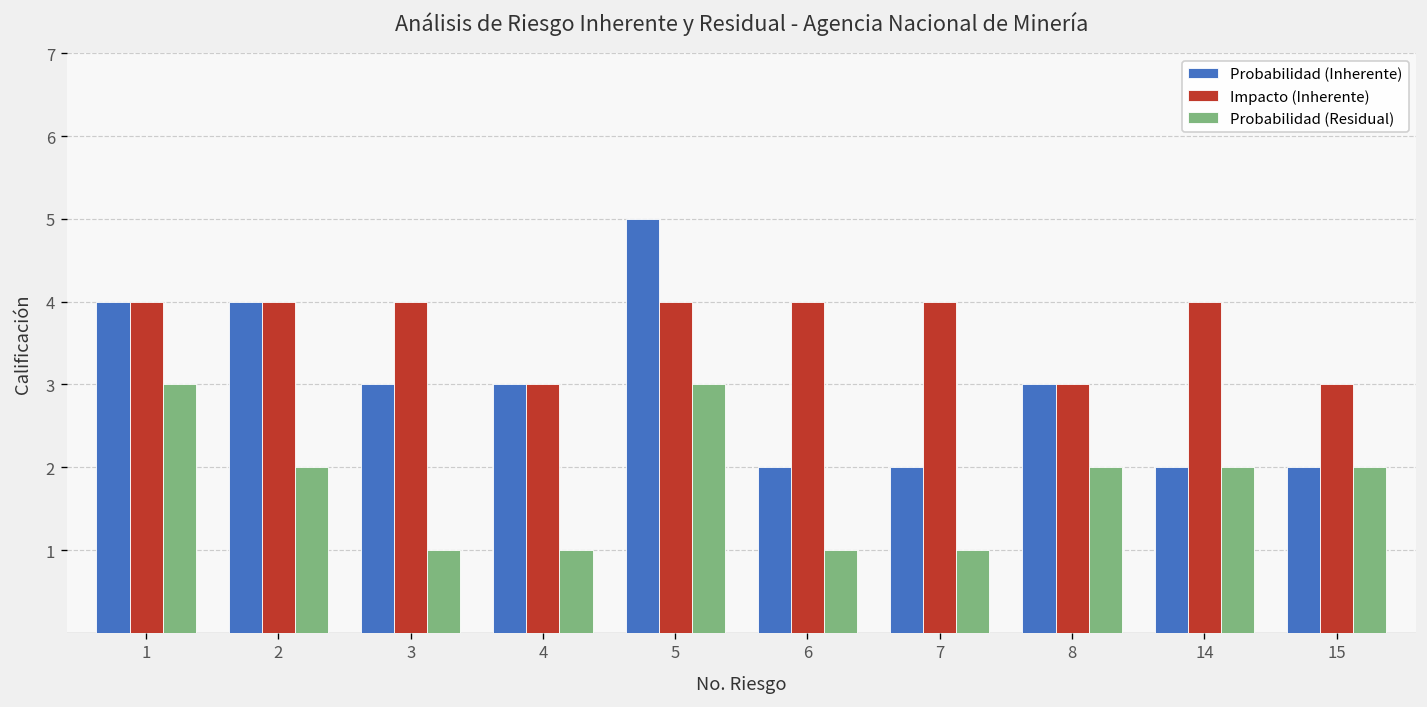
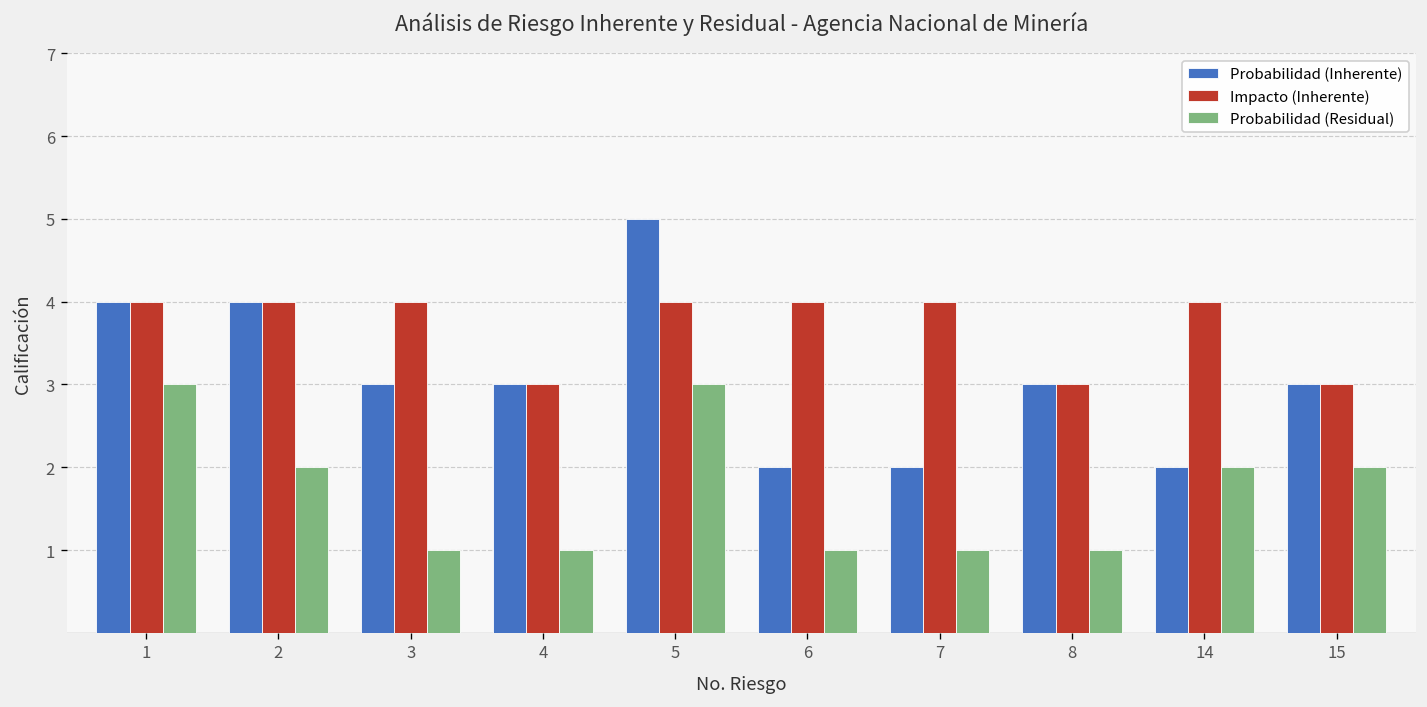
  {
    "Probabilidad (Inherente)": {
      "1": 4,
      "2": 4,
      "3": 3,
      "4": 3,
      "5": 5,
      "6": 2,
      "7": 2,
      "8": 3,
      "14": 2,
-     "15": 2
+     "15": 3
    },
    "Impacto (Inherente)": {
      "1": 4,
      "2": 4,
      "3": 4,
      "4": 3,
      "5": 4,
      "6": 4,
      "7": 4,
      "8": 3,
      "14": 4,
      "15": 3
    },
    "Probabilidad (Residual)": {
      "1": 3,
      "2": 2,
      "3": 1,
      "4": 1,
      "5": 3,
      "6": 1,
      "7": 1,
-     "8": 2,
+     "8": 1,
      "14": 2,
      "15": 2
    }
  }
